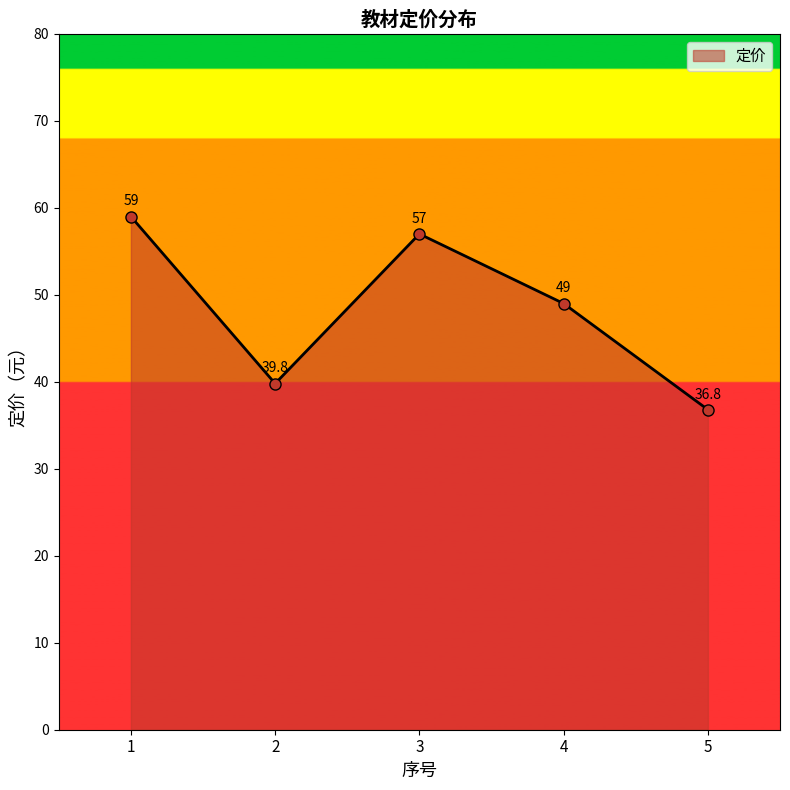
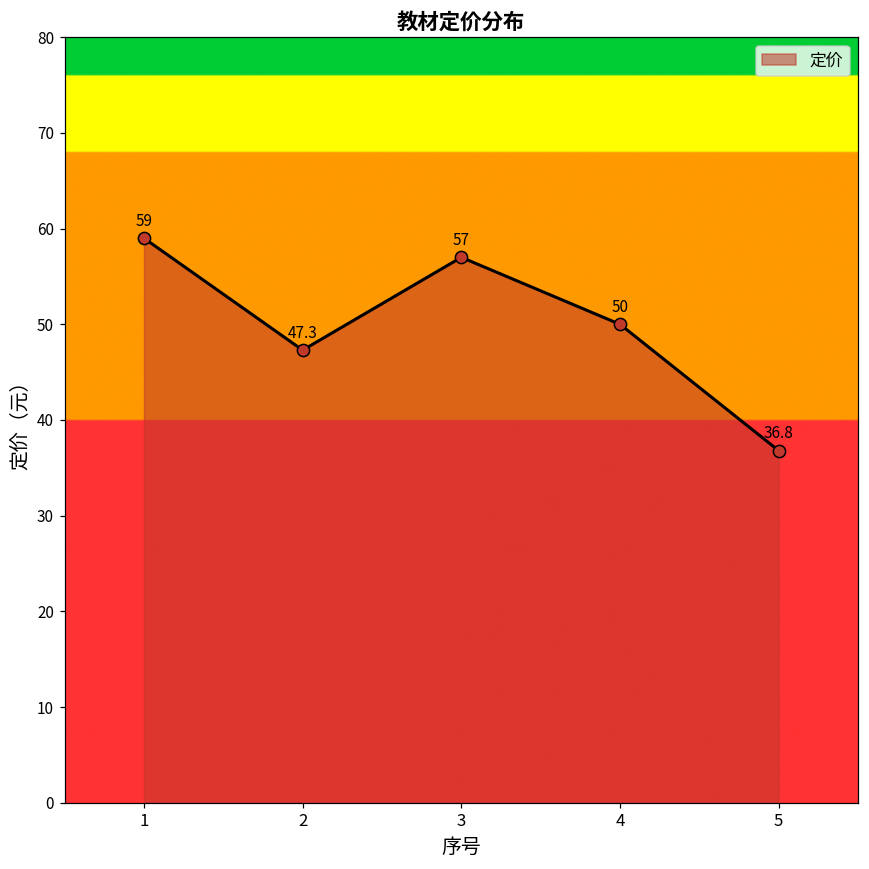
  {
    "1": 59,
-   "2": 39.8,
+   "2": 47.3,
    "3": 57,
-   "4": 49,
+   "4": 50,
    "5": 36.8
  }
